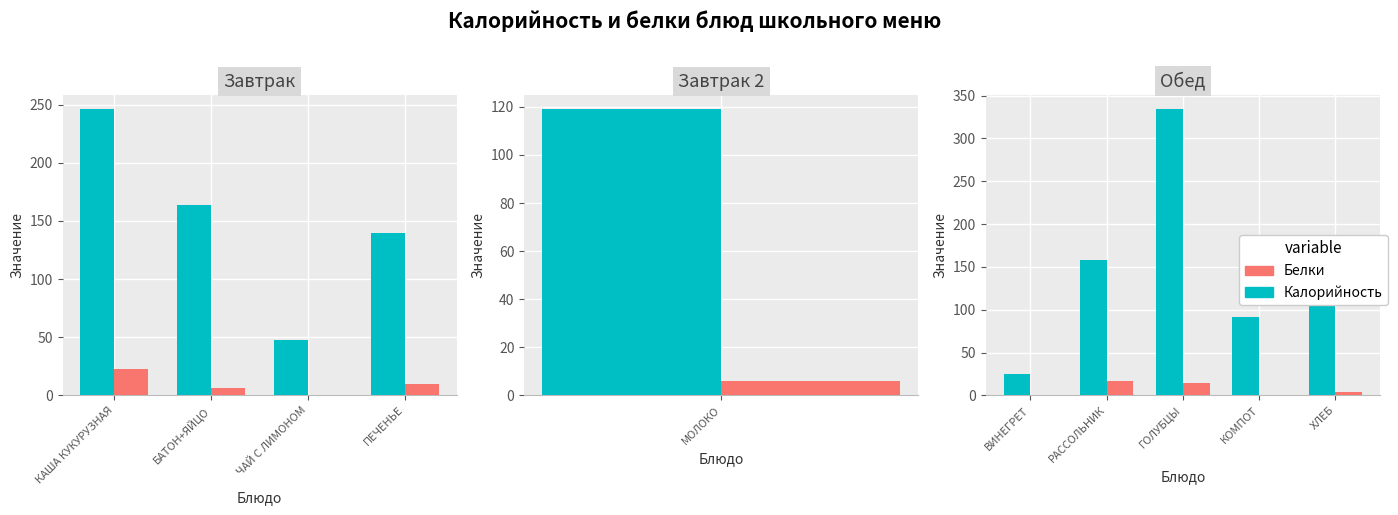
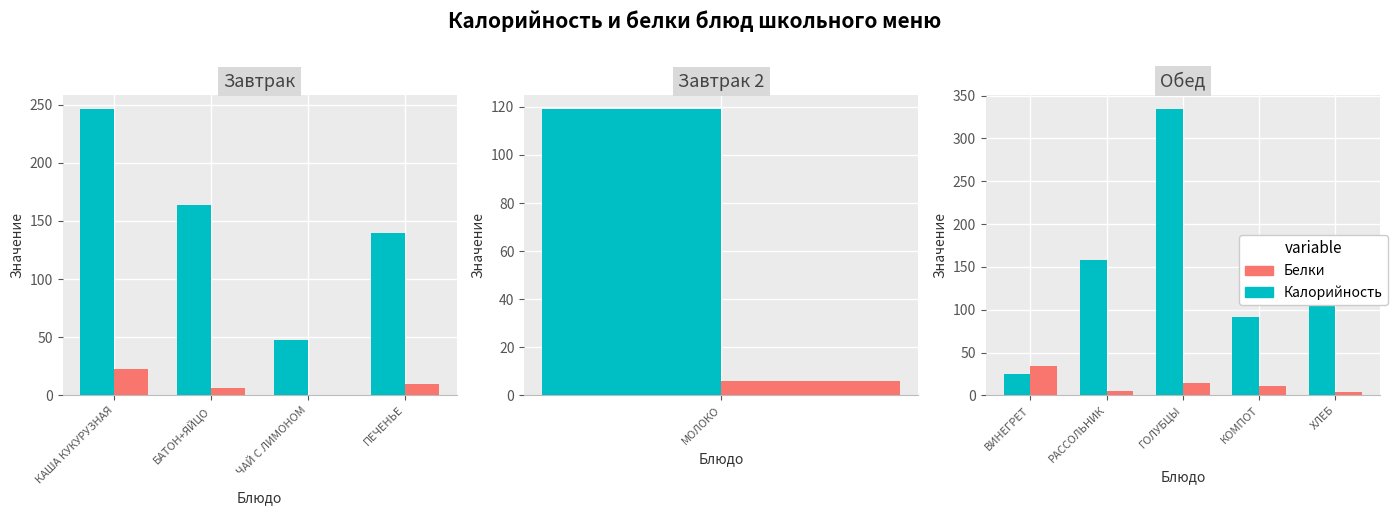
  {
    "Завтрак": {
      "Калорийность": {
        "КАША КУКУРУЗНАЯ": 246,
        "БАТОН+ЯЙЦО": 164,
        "ЧАЙ С ЛИМОНОМ": 48,
        "ПЕЧЕНЬЕ": 140
      },
      "Белки": {
        "КАША КУКУРУЗНАЯ": 22,
        "БАТОН+ЯЙЦО": 7,
        "ПЕЧЕНЬЕ": 10
      }
    },
    "Обед": {
      "Калорийность": {
        "ВИНЕГРЕТ": 30,
        "РАССОЛЬНИК": 160,
        "ГОЛУБЦЫ": 330,
        "КОМПОТ": 90
      },
      "Белки": {
-       "ВИНЕГРЕТ": 0,
-       "РАССОЛЬНИК": 20,
+       "ВИНЕГРЕТ": 30,
+       "РАССОЛЬНИК": 0,
        "ГОЛУБЦЫ": 10,
-       "КОМПОТ": 0,
+       "КОМПОТ": 10,
        "ХЛЕБ": 0
      }
    }
  }
